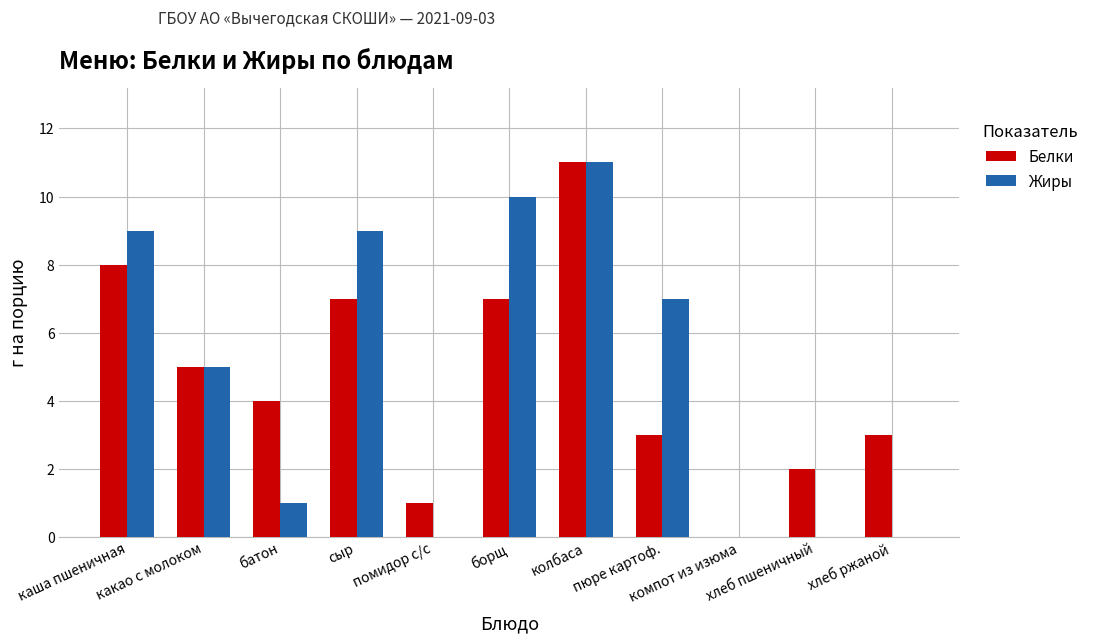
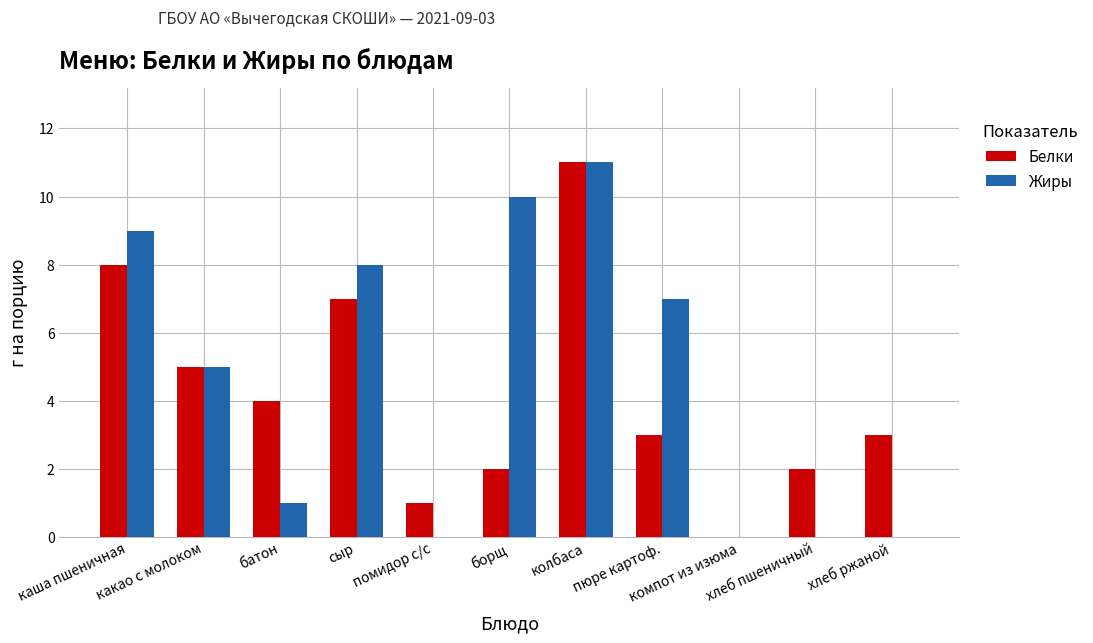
  {
    "Белки": {
      "каша пшеничная": 8,
      "какао с молоком": 5,
      "батон": 4,
      "сыр": 7,
      "помидор с/с": 1,
-     "борщ": 7,
+     "борщ": 2,
      "колбаса": 11,
      "пюре картоф.": 3,
      "компот из изюма": 0,
      "хлеб пшеничный": 2,
      "хлеб ржаной": 3
    },
    "Жиры": {
      "каша пшеничная": 9,
      "какао с молоком": 5,
      "батон": 1,
-     "сыр": 9,
+     "сыр": 8,
      "помидор с/с": 0,
      "борщ": 10,
      "колбаса": 11,
      "пюре картоф.": 7,
      "компот из изюма": 0,
      "хлеб пшеничный": 0,
      "хлеб ржаной": 0
    }
  }
